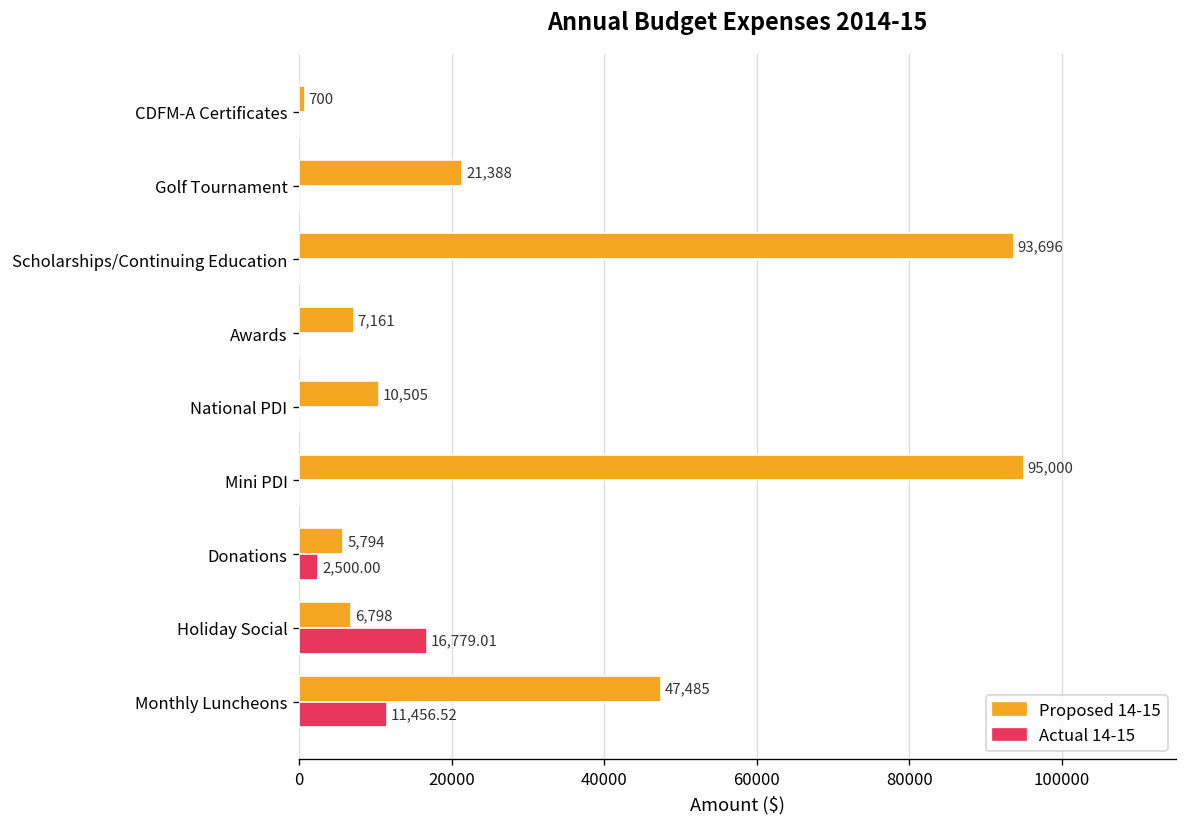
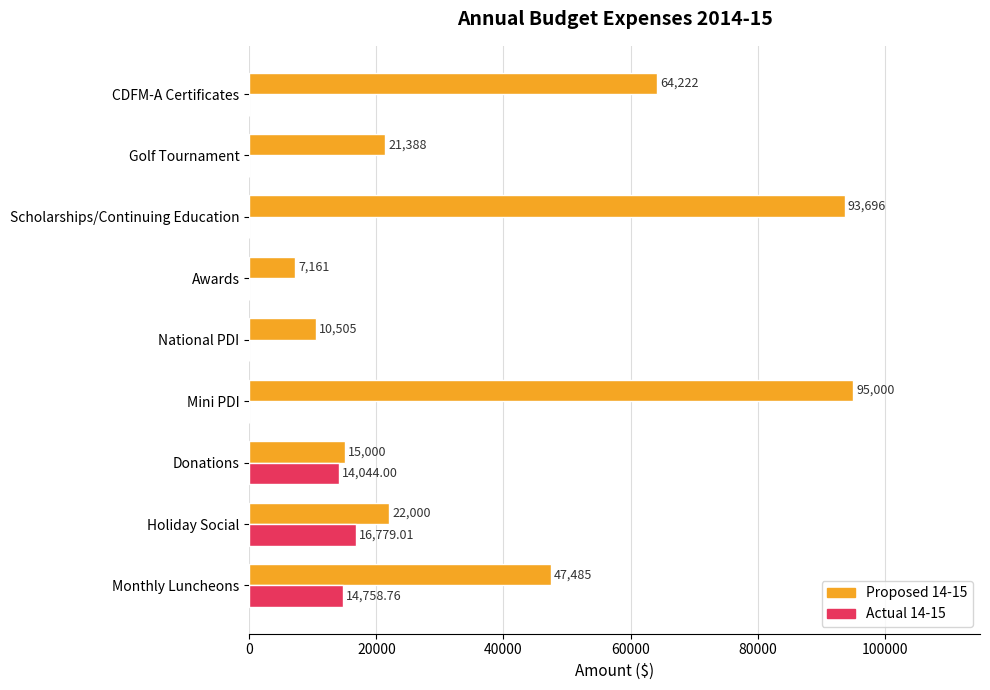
  {
    "Proposed 14-15": {
-     "CDFM-A Certificates": "700",
+     "CDFM-A Certificates": "64,222",
      "Golf Tournament": "21,388",
      "Scholarships/Continuing Education": "93,696",
      "Awards": "7,161",
      "National PDI": "10,505",
      "Mini PDI": "95,000",
-     "Donations": "5,794",
-     "Holiday Social": "6,798",
+     "Donations": "15,000",
+     "Holiday Social": "22,000",
      "Monthly Luncheons": "47,485"
    },
    "Actual 14-15": {
-     "Donations": "2,500.00",
+     "Donations": "14,044.00",
      "Holiday Social": "16,779.01",
-     "Monthly Luncheons": "11,456.52"
+     "Monthly Luncheons": "14,758.76"
    }
  }
